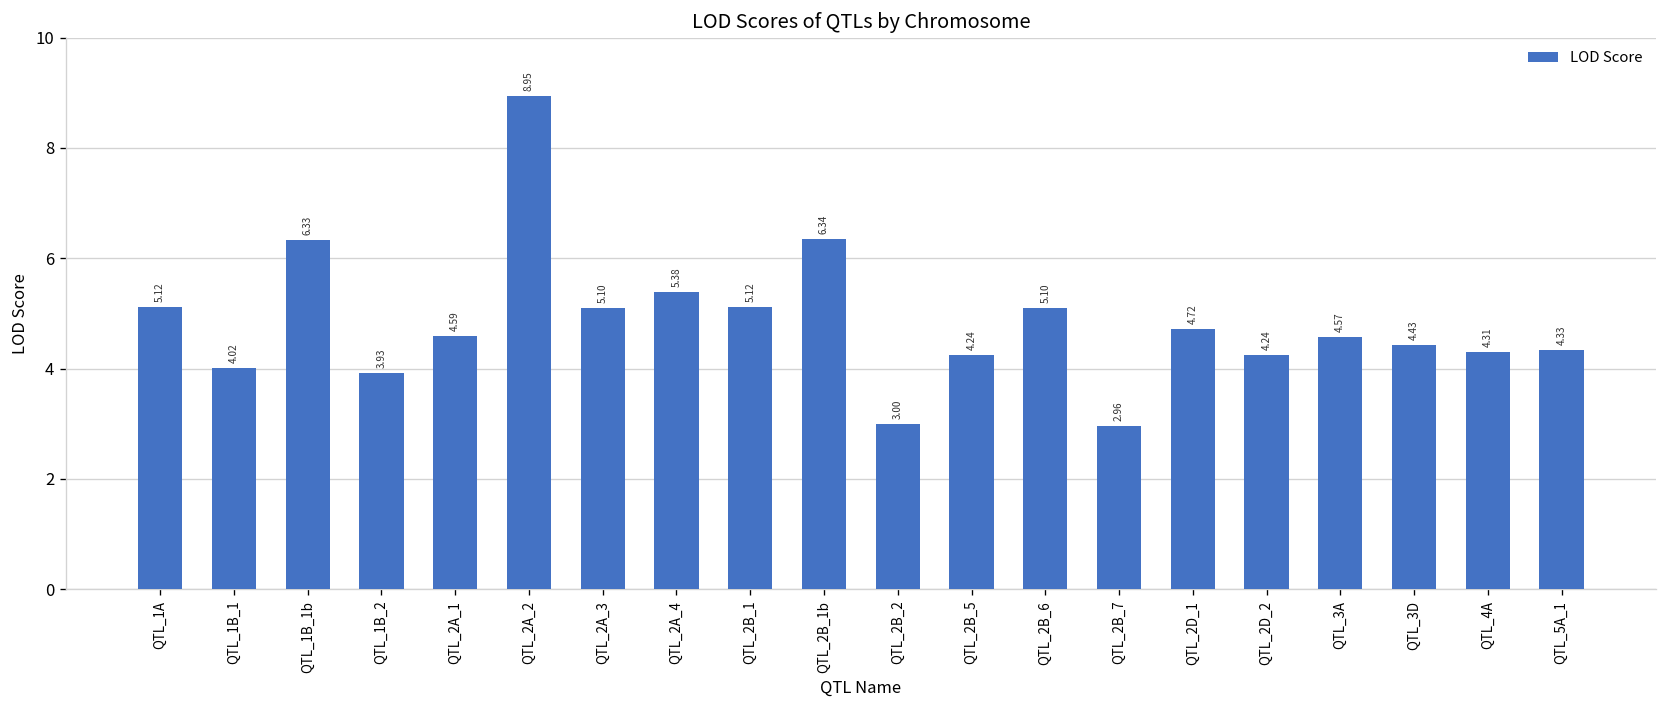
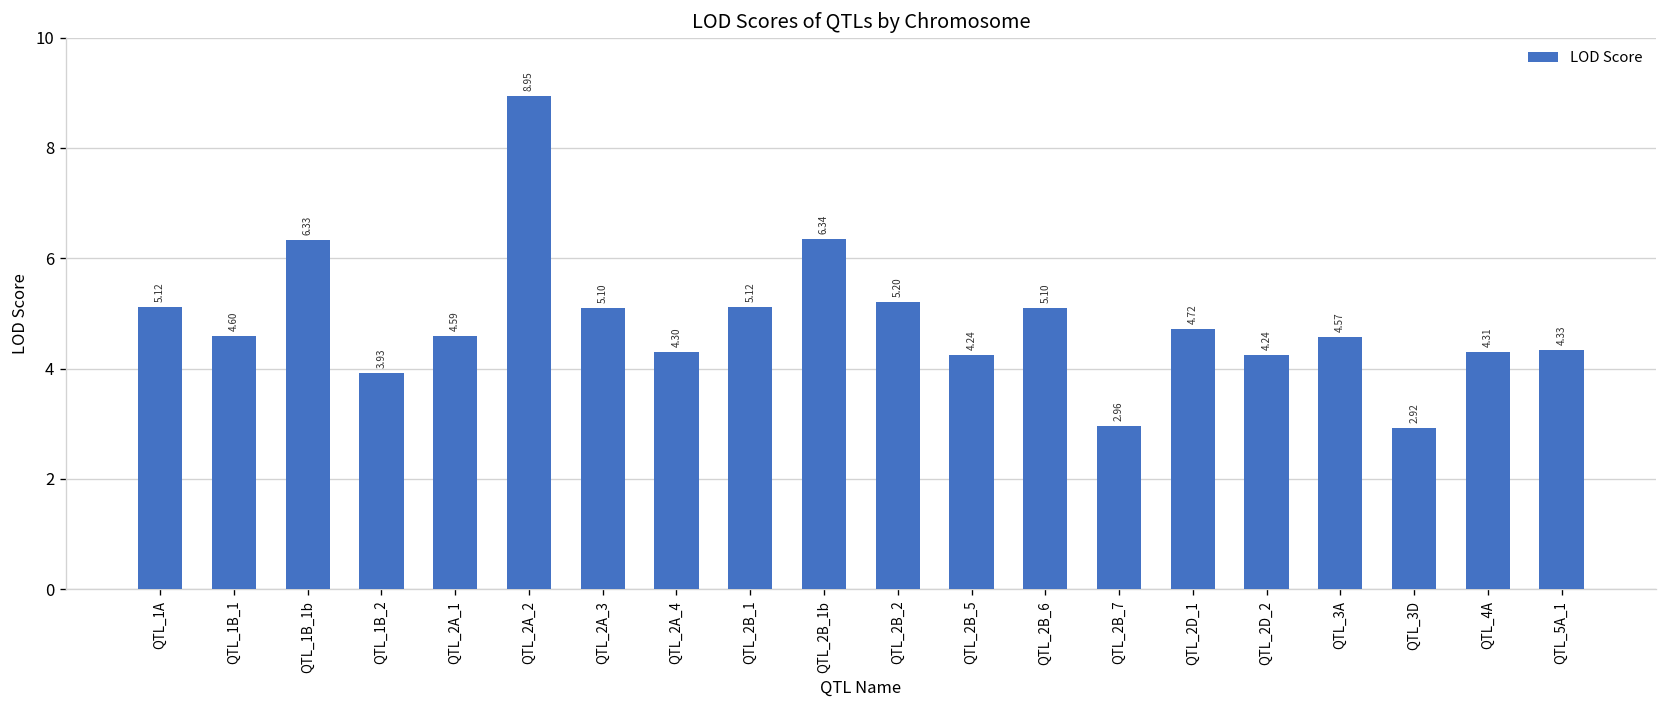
  {
    "QTL_1A": 5.12,
-   "QTL_1B_1": 4.02,
+   "QTL_1B_1": 4.60,
    "QTL_1B_1b": 6.33,
    "QTL_1B_2": 3.93,
    "QTL_2A_1": 4.59,
    "QTL_2A_2": 8.95,
    "QTL_2A_3": 5.10,
-   "QTL_2A_4": 5.38,
+   "QTL_2A_4": 4.30,
    "QTL_2B_1": 5.12,
    "QTL_2B_1b": 6.34,
-   "QTL_2B_2": 3.00,
+   "QTL_2B_2": 5.20,
    "QTL_2B_5": 4.24,
    "QTL_2B_6": 5.10,
    "QTL_2B_7": 2.96,
    "QTL_2D_1": 4.72,
    "QTL_2D_2": 4.24,
    "QTL_3A": 4.57,
-   "QTL_3D": 4.43,
+   "QTL_3D": 2.92,
    "QTL_4A": 4.31,
    "QTL_5A_1": 4.33
  }
